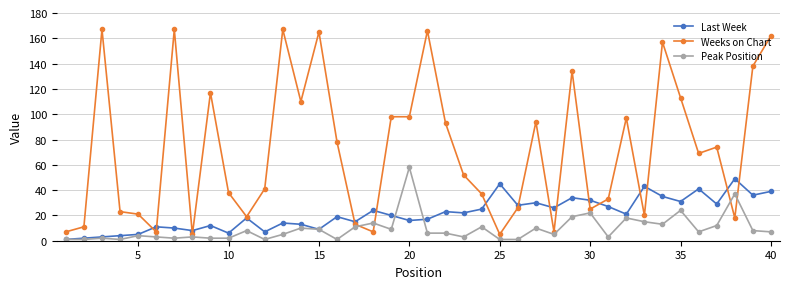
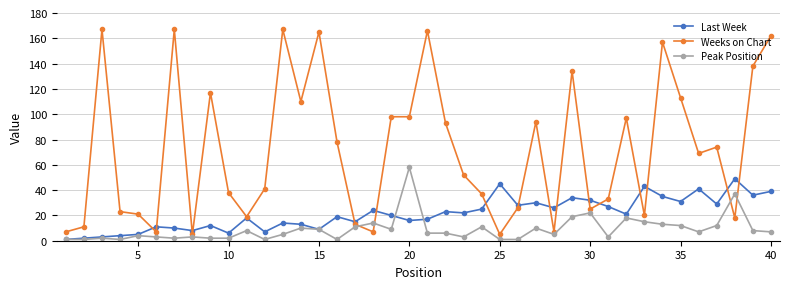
  {
    "Last Week": {
      "10": 6,
      "20": 16,
      "25": 45,
      "30": 32,
      "35": 31,
      "40": 39
    },
    "Weeks on Chart": {
      "5": 21,
      "10": 38,
      "15": 165,
      "20": 98,
      "25": 5,
      "30": 25,
      "35": 113,
      "40": 162
    },
    "Peak Position": {
      "10": 2,
      "20": 58,
      "25": 1,
      "30": 22,
-     "35": 24,
+     "35": 12,
      "40": 7
    }
  }
